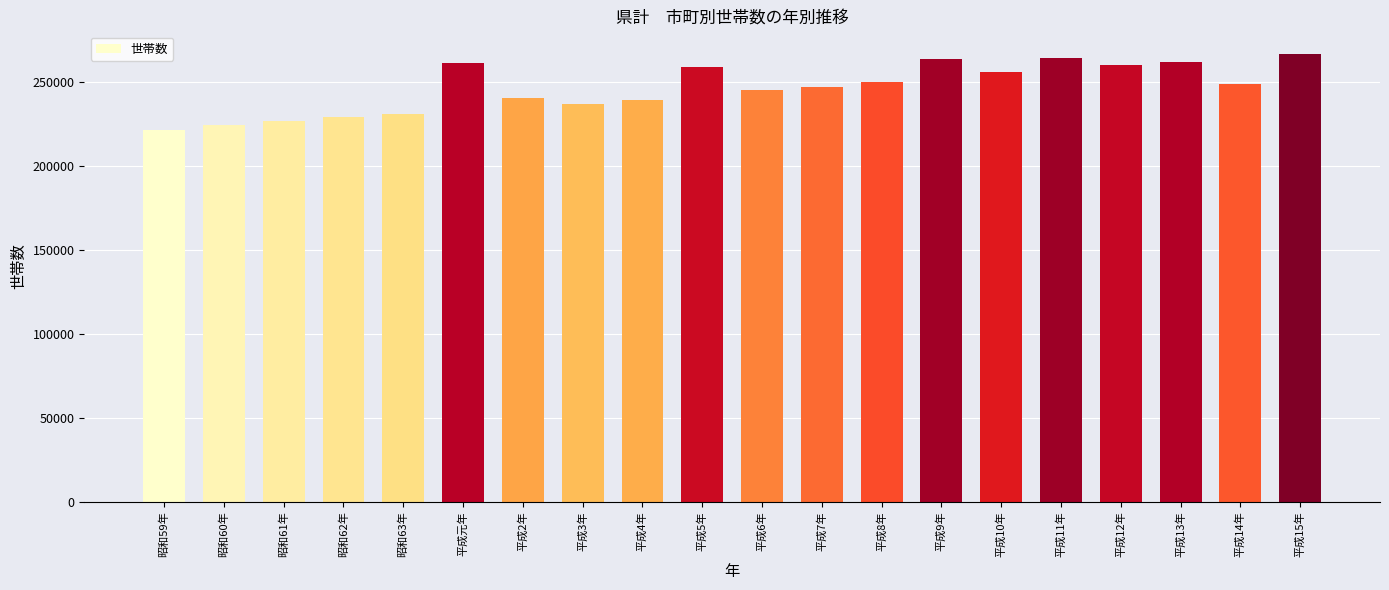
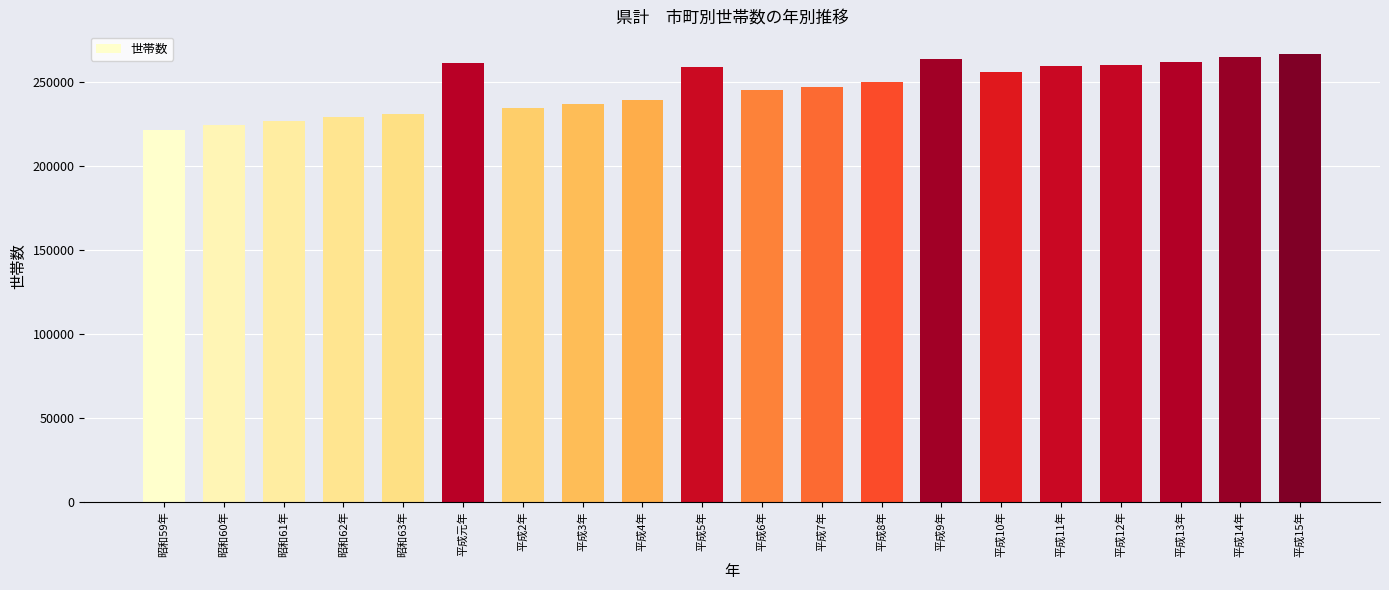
  {
    "昭和59年": 221000,
    "昭和60年": 224000,
    "昭和61年": 227000,
    "昭和62年": 229000,
    "昭和63年": 231000,
    "平成元年": 261000,
-   "平成2年": 240000,
+   "平成2年": 234000,
    "平成3年": 237000,
    "平成4年": 239000,
    "平成5年": 259000,
    "平成6年": 245000,
    "平成7年": 247000,
    "平成8年": 250000,
    "平成9年": 263000,
    "平成10年": 256000,
-   "平成11年": 264000,
+   "平成11年": 259000,
    "平成12年": 260000,
    "平成13年": 262000,
-   "平成14年": 249000,
+   "平成14年": 264000,
    "平成15年": 267000
  }
